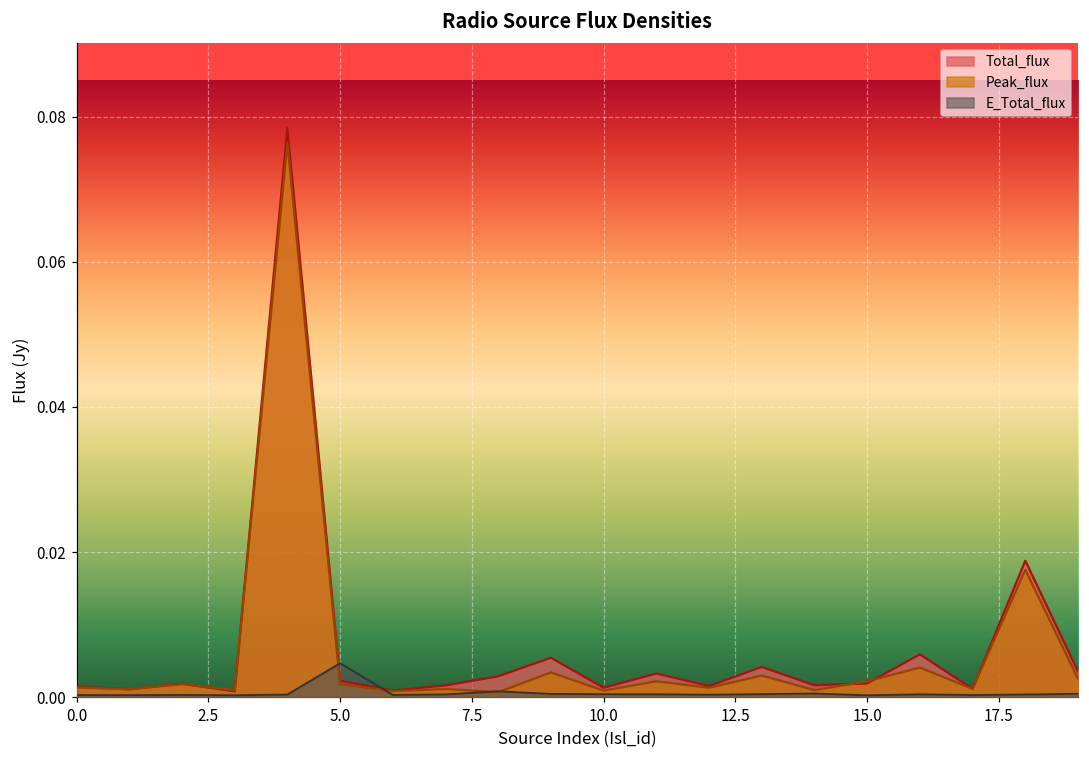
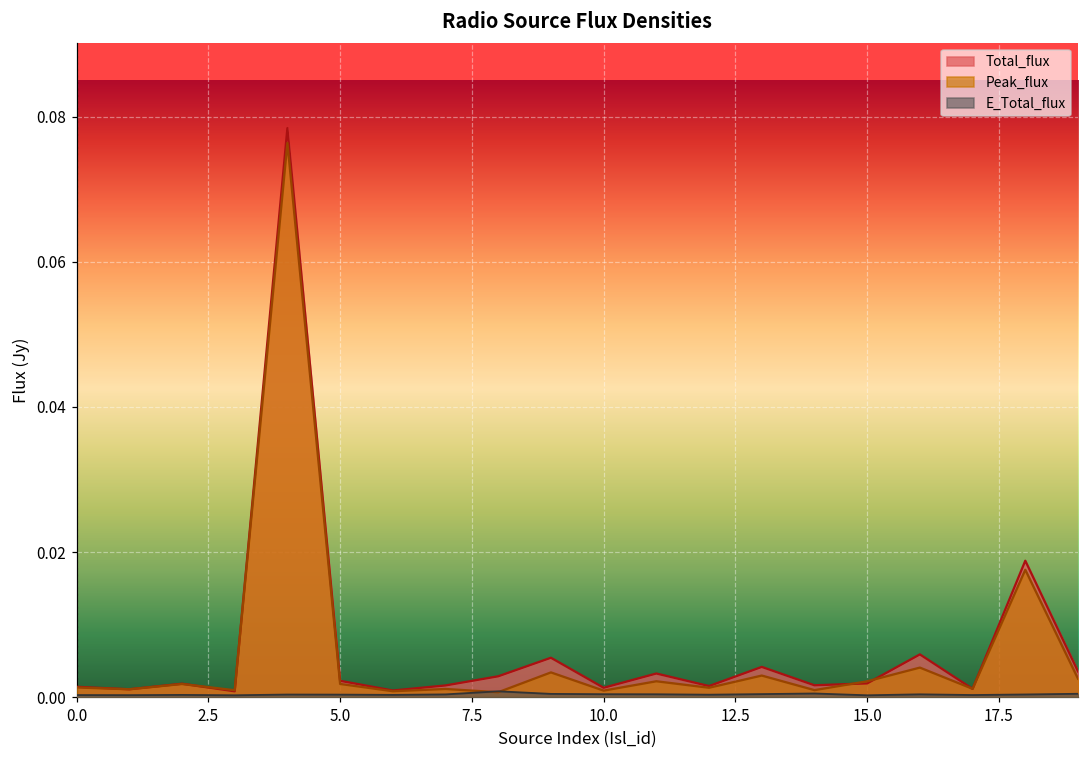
  {
    "Total_flux": {
      "5.0": 0.002,
      "10.0": 0.001
    },
    "Peak_flux": {
      "5.0": 0.002,
      "10.0": 0.001
    },
    "E_Total_flux": {
      "0.0": 0.000,
-     "5.0": 0.005,
+     "5.0": 0.000,
      "10.0": 0.000,
      "15.0": 0.000
    }
  }
